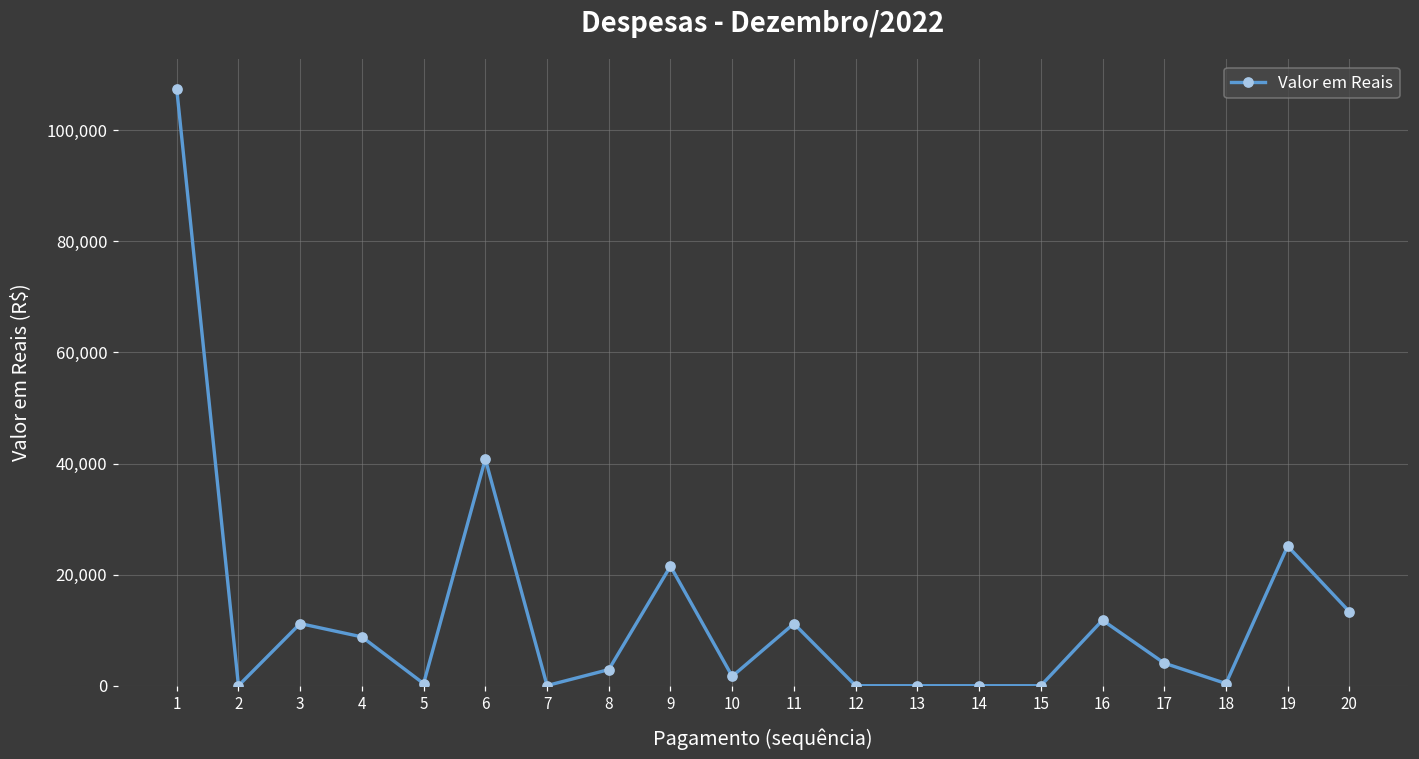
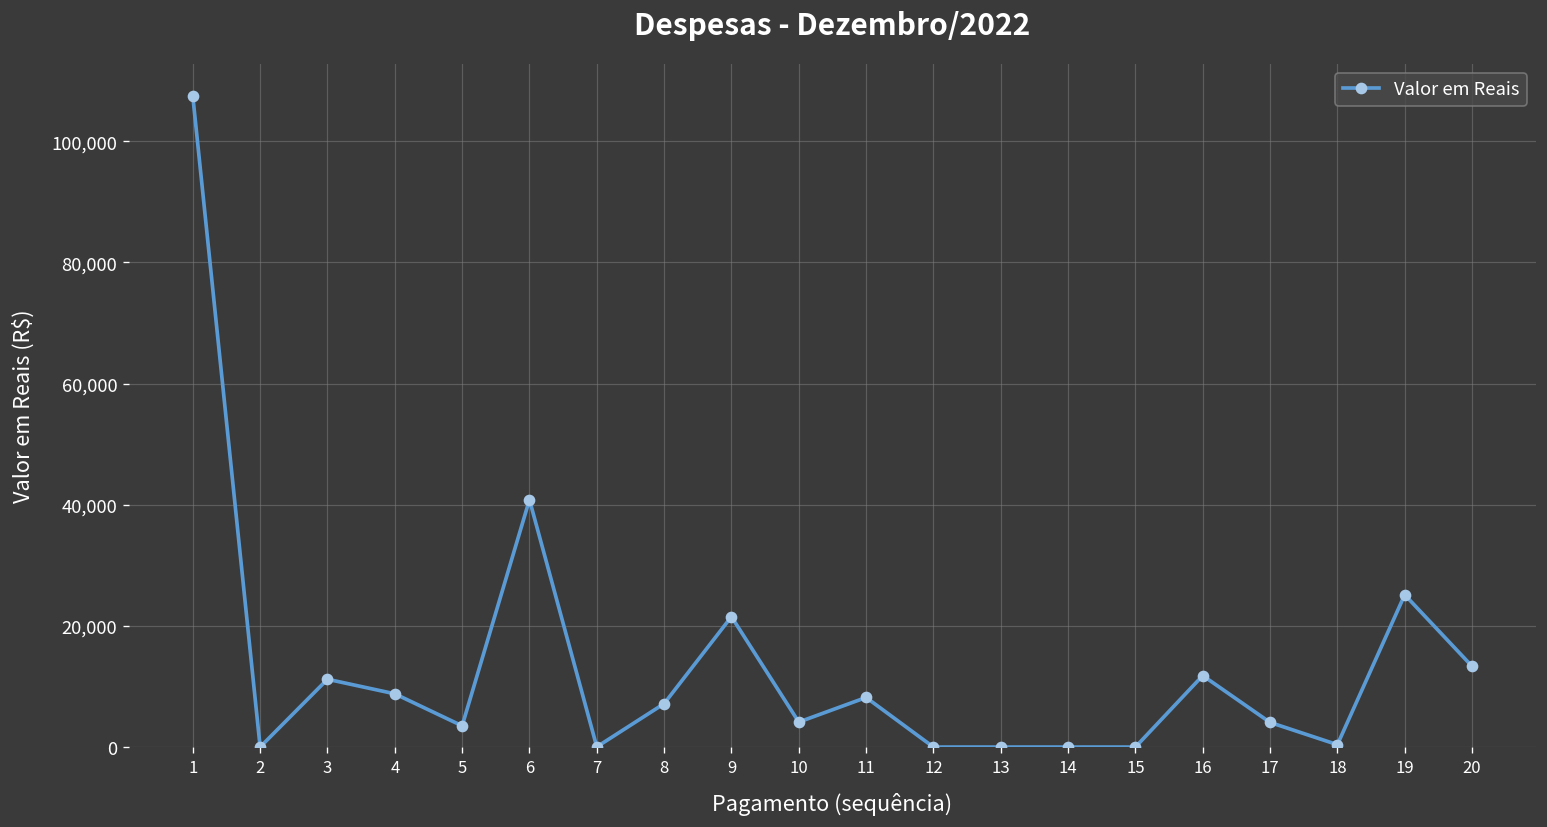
  {
    "1": "107,000",
    "2": "0",
    "3": "11,000",
    "4": "9,000",
-   "5": "0",
+   "5": "4,000",
    "6": "41,000",
    "7": "0",
-   "8": "3,000",
+   "8": "7,000",
    "9": "22,000",
-   "10": "2,000",
-   "11": "11,000",
+   "10": "4,000",
+   "11": "8,000",
    "12": "0",
    "13": "0",
    "14": "0",
    "15": "0",
    "16": "12,000",
    "17": "4,000",
    "18": "0",
    "19": "25,000",
    "20": "13,000"
  }
